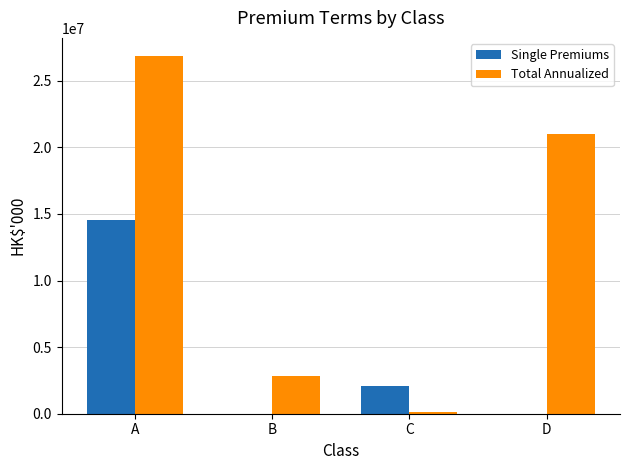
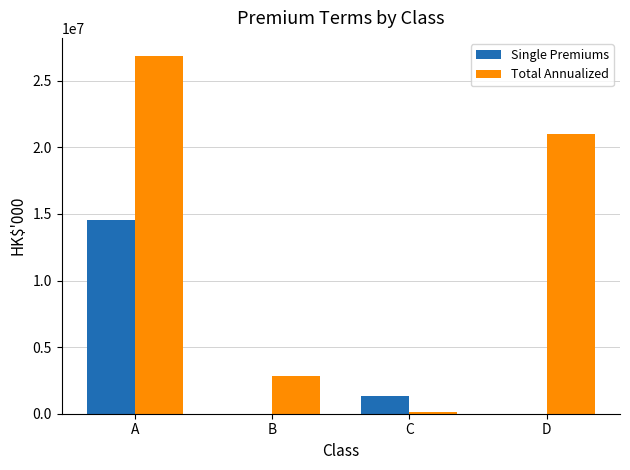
  {
    "Single Premiums": {
      "A": 14600000,
      "B": 0,
-     "C": 2100000,
+     "C": 1400000,
      "D": 0
    },
    "Total Annualized": {
      "A": 26900000,
      "B": 2800000,
      "D": 21000000
    }
  }
